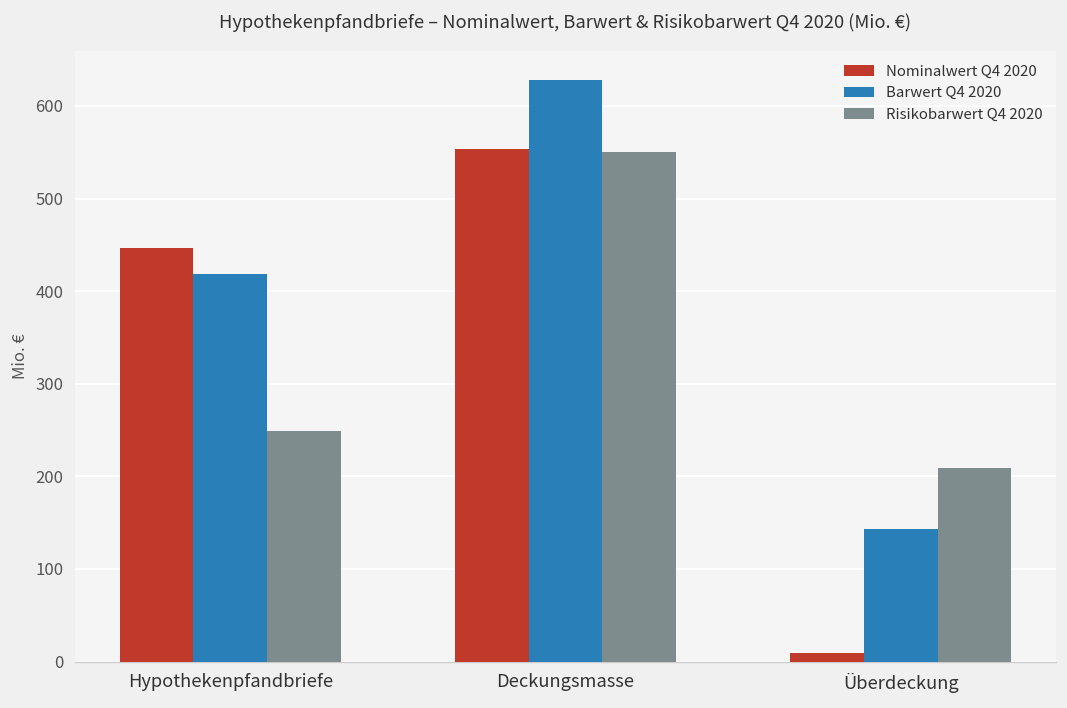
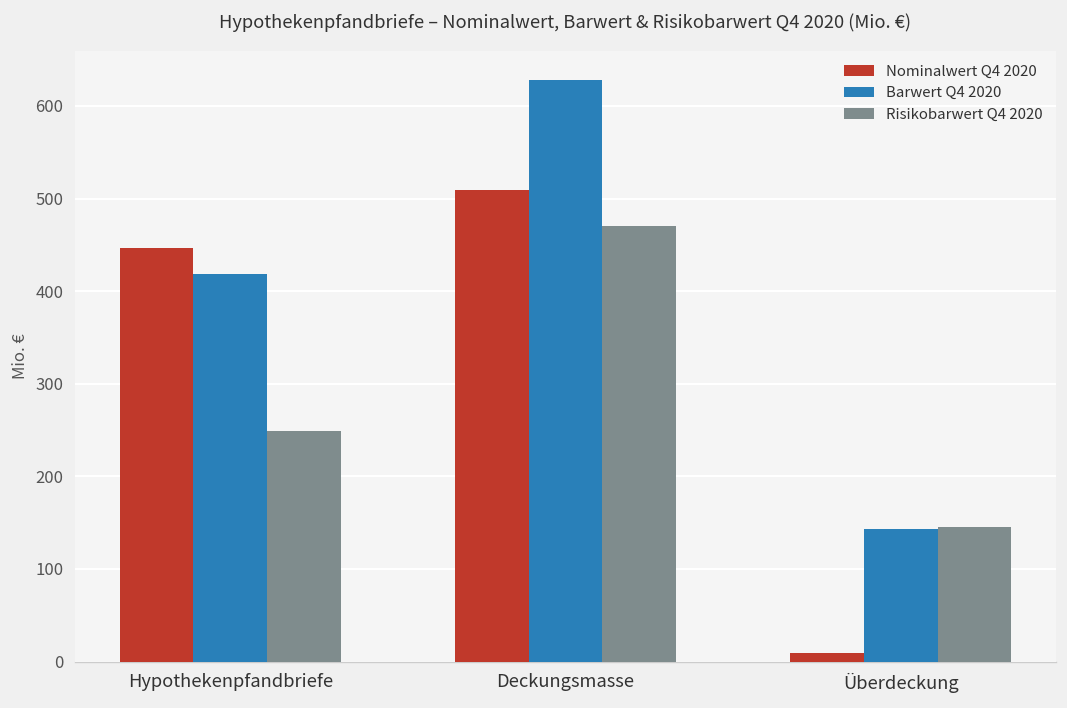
  {
    "Nominalwert Q4 2020": {
      "Hypothekenpfandbriefe": 450,
-     "Deckungsmasse": 550,
+     "Deckungsmasse": 510,
      "Überdeckung": 10
    },
    "Barwert Q4 2020": {
      "Hypothekenpfandbriefe": 420,
      "Deckungsmasse": 630,
      "Überdeckung": 140
    },
    "Risikobarwert Q4 2020": {
      "Hypothekenpfandbriefe": 250,
-     "Deckungsmasse": 550,
-     "Überdeckung": 210
+     "Deckungsmasse": 470,
+     "Überdeckung": 150
    }
  }
